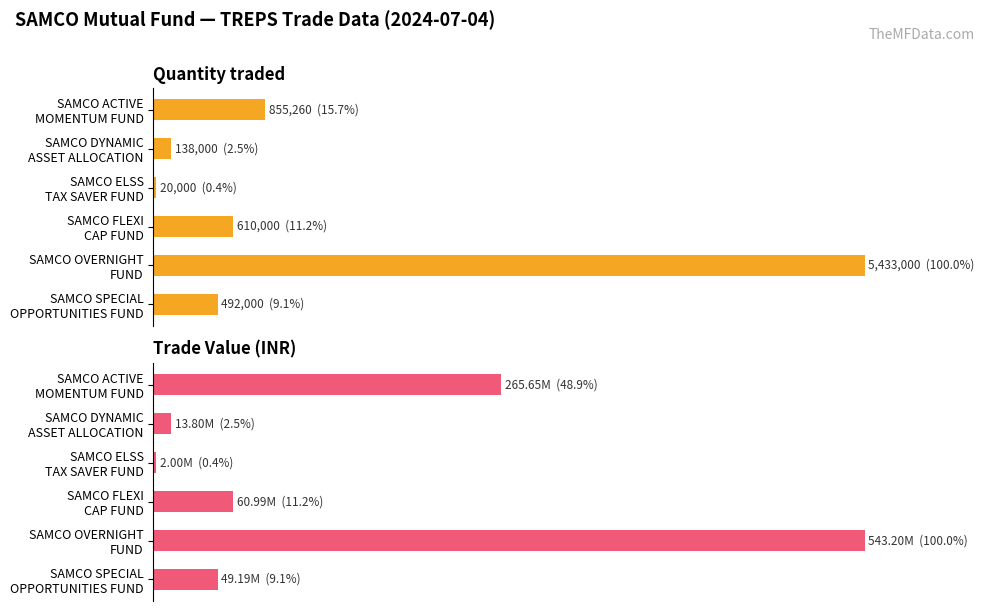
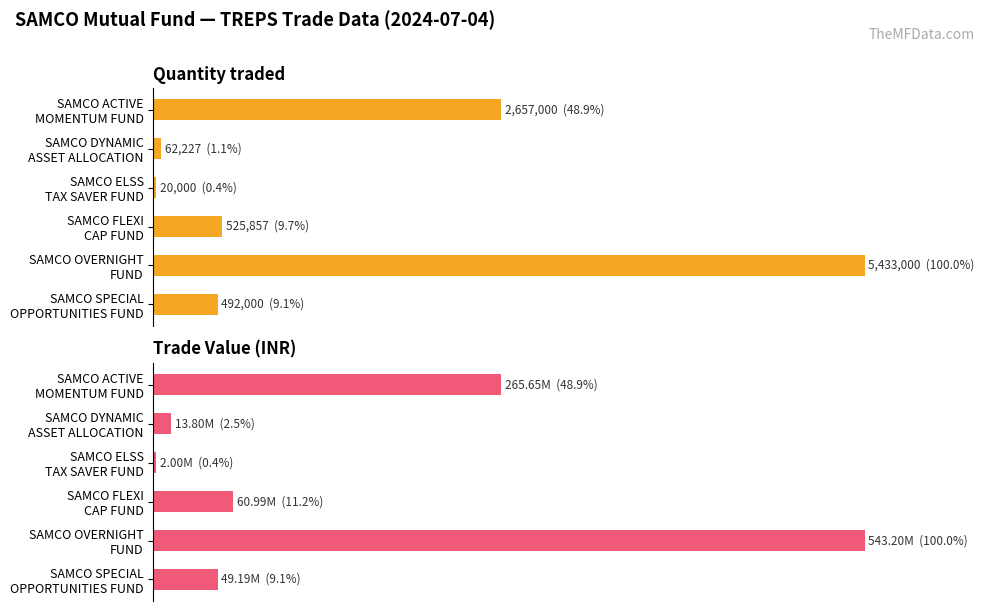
  {
    "Quantity traded": {
-     "SAMCO ACTIVE MOMENTUM FUND": "855,260 (15.7%)",
-     "SAMCO DYNAMIC ASSET ALLOCATION": "138,000 (2.5%)",
+     "SAMCO ACTIVE MOMENTUM FUND": "2,657,000 (48.9%)",
+     "SAMCO DYNAMIC ASSET ALLOCATION": "62,227 (1.1%)",
      "SAMCO ELSS TAX SAVER FUND": "(0.4%)",
-     "SAMCO FLEXI CAP FUND": "610,000 (11.2%)",
+     "SAMCO FLEXI CAP FUND": "525,857 (9.7%)",
      "SAMCO OVERNIGHT FUND": "(100.0%)",
      "SAMCO SPECIAL OPPORTUNITIES FUND": "(9.1%)"
    },
    "Trade Value (INR)": {
      "SAMCO ACTIVE MOMENTUM FUND": "(48.9%)",
      "SAMCO DYNAMIC ASSET ALLOCATION": "(2.5%)",
      "SAMCO ELSS TAX SAVER FUND": "(0.4%)",
      "SAMCO FLEXI CAP FUND": "(11.2%)",
      "SAMCO OVERNIGHT FUND": "(100.0%)",
      "SAMCO SPECIAL OPPORTUNITIES FUND": "(9.1%)"
    }
  }
